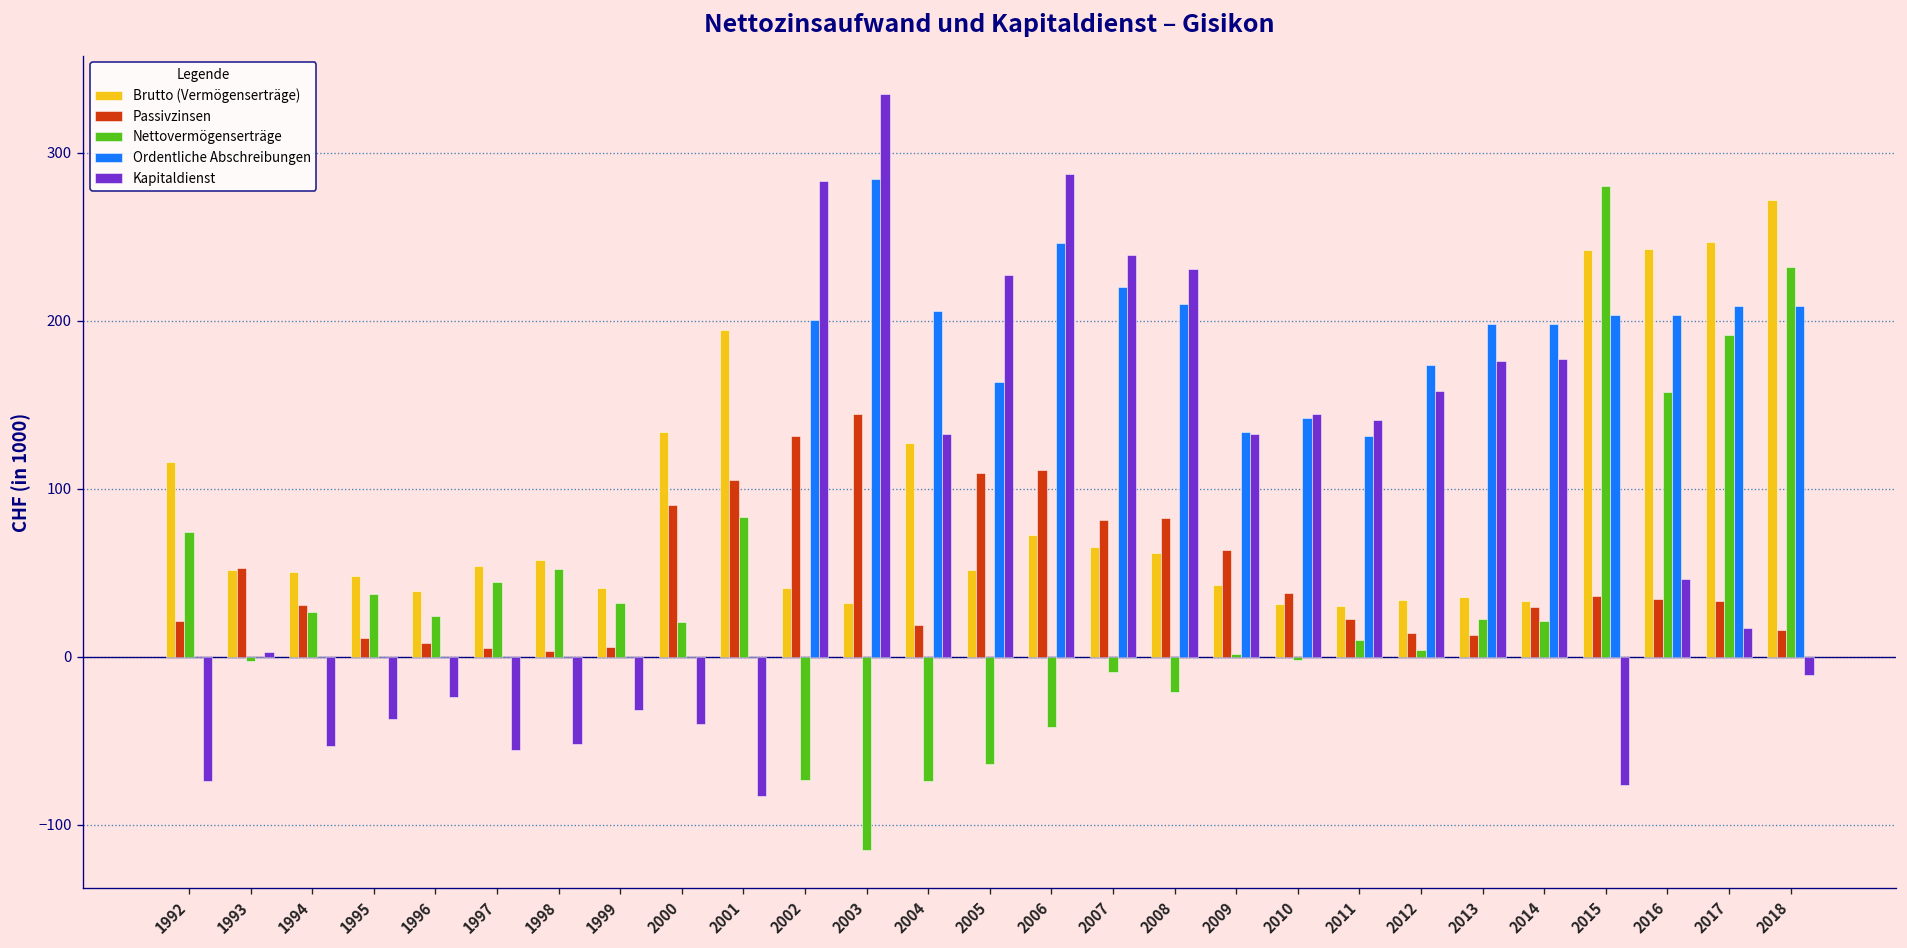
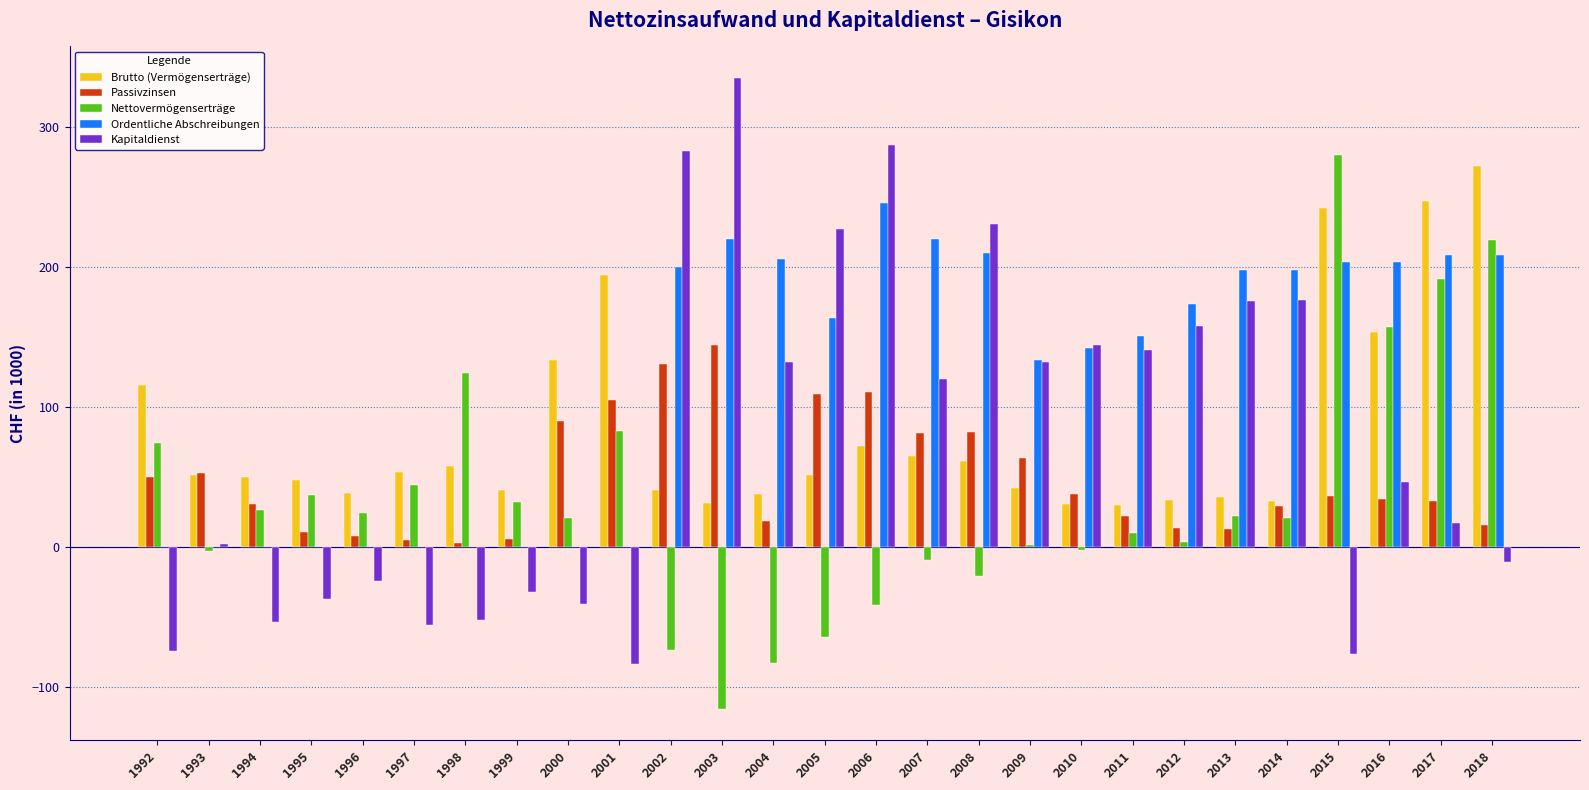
  {
    "Brutto (Vermögenserträge)": {
      "1992": 116,
      "1993": 51,
      "1994": 50,
      "1995": 48,
      "1996": 39,
      "1997": 54,
      "1998": 58,
      "1999": 41,
      "2000": 134,
      "2001": 195,
      "2002": 41,
      "2003": 32,
-     "2004": 127,
+     "2004": 38,
      "2005": 52,
      "2006": 73,
      "2007": 66,
      "2008": 62,
      "2009": 43,
      "2010": 31,
      "2011": 30,
      "2012": 34,
      "2013": 36,
      "2014": 33,
      "2015": 242,
-     "2016": 243,
+     "2016": 154,
      "2017": 247,
      "2018": 272
    },
    "Passivzinsen": {
-     "1992": 21,
+     "1992": 50,
      "1993": 53,
      "1994": 31,
      "1995": 11,
      "1996": 8,
      "1997": 5,
      "1998": 3,
      "1999": 6,
      "2000": 90,
      "2001": 105,
      "2002": 131,
      "2003": 145,
      "2004": 19,
      "2005": 109,
      "2006": 111,
      "2007": 82,
      "2008": 82,
      "2009": 64,
      "2010": 38,
      "2011": 22,
      "2012": 14,
      "2013": 13,
      "2014": 30,
      "2015": 36,
      "2016": 34,
      "2017": 33,
      "2018": 16
    },
    "Nettovermögenserträge": {
      "1992": 74,
      "1993": -3,
      "1994": 26,
      "1995": 37,
      "1996": 24,
      "1997": 44,
-     "1998": 52,
+     "1998": 125,
      "1999": 32,
      "2000": 21,
      "2001": 83,
      "2002": -73,
      "2003": -115,
-     "2004": -74,
+     "2004": -83,
      "2005": -64,
      "2006": -42,
      "2007": -9,
      "2008": -21,
      "2010": -2,
      "2011": 10,
      "2012": 4,
      "2013": 22,
      "2014": 21,
      "2015": 280,
      "2016": 157,
      "2017": 192,
-     "2018": 232
+     "2018": 220
    },
    "Ordentliche Abschreibungen": {
      "1992": 0,
      "1993": 0,
      "1994": 0,
      "1995": 0,
      "1996": 0,
      "1997": 0,
      "1998": 0,
      "1999": 0,
      "2000": 0,
      "2001": 0,
      "2002": 200,
-     "2003": 284,
+     "2003": 220,
      "2004": 206,
      "2005": 164,
      "2006": 246,
      "2007": 220,
      "2008": 210,
      "2009": 134,
      "2010": 142,
-     "2011": 131,
+     "2011": 151,
      "2012": 174,
      "2013": 198,
      "2014": 198,
      "2015": 204,
      "2016": 204,
      "2017": 209,
      "2018": 209
    },
    "Kapitaldienst": {
      "1992": -74,
      "1993": 3,
      "1994": -53,
      "1995": -37,
      "1996": -24,
      "1997": -55,
      "1998": -52,
      "1999": -32,
      "2000": -40,
      "2001": -83,
      "2002": 283,
      "2003": 335,
      "2004": 133,
      "2005": 227,
      "2006": 288,
-     "2007": 239,
+     "2007": 120,
      "2008": 231,
      "2009": 132,
      "2010": 144,
      "2011": 141,
      "2012": 158,
      "2013": 176,
      "2014": 177,
      "2015": -77,
      "2016": 46,
      "2017": 17,
      "2018": -11
    }
  }
